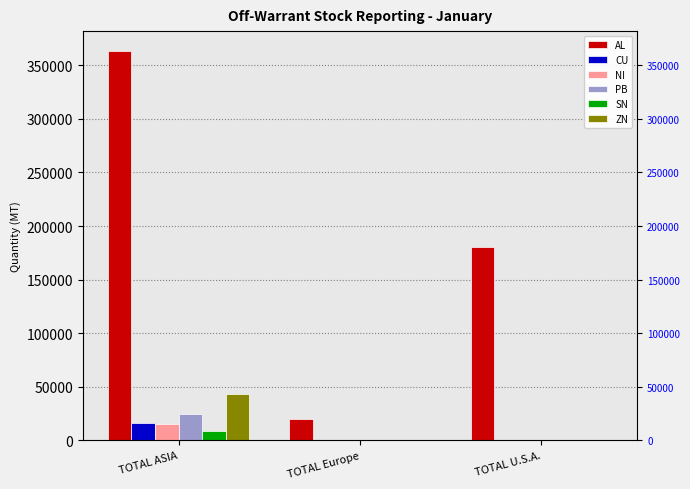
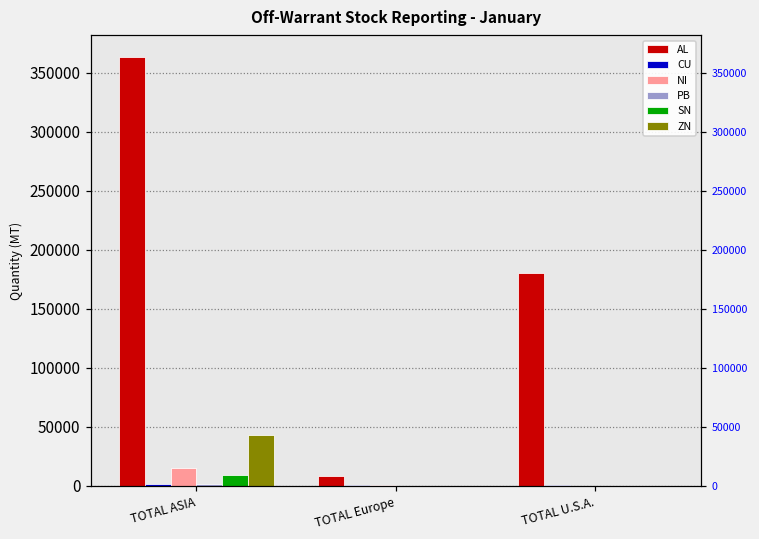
  {
    "AL": {
      "TOTAL ASIA": 364000,
-     "TOTAL Europe": 20000,
+     "TOTAL Europe": 8000,
      "TOTAL U.S.A.": 181000
    },
    "CU": {
-     "TOTAL ASIA": 17000
+     "TOTAL ASIA": 1000
    },
    "NI": {
      "TOTAL ASIA": 15000
    },
    "PB": {
-     "TOTAL ASIA": 25000,
+     "TOTAL ASIA": 1000,
      "TOTAL U.S.A.": 0
    },
    "SN": {
      "TOTAL ASIA": 9000,
      "TOTAL Europe": 0,
      "TOTAL U.S.A.": 0
    },
    "ZN": {
      "TOTAL ASIA": 43000,
      "TOTAL Europe": 0,
      "TOTAL U.S.A.": 0
    }
  }
